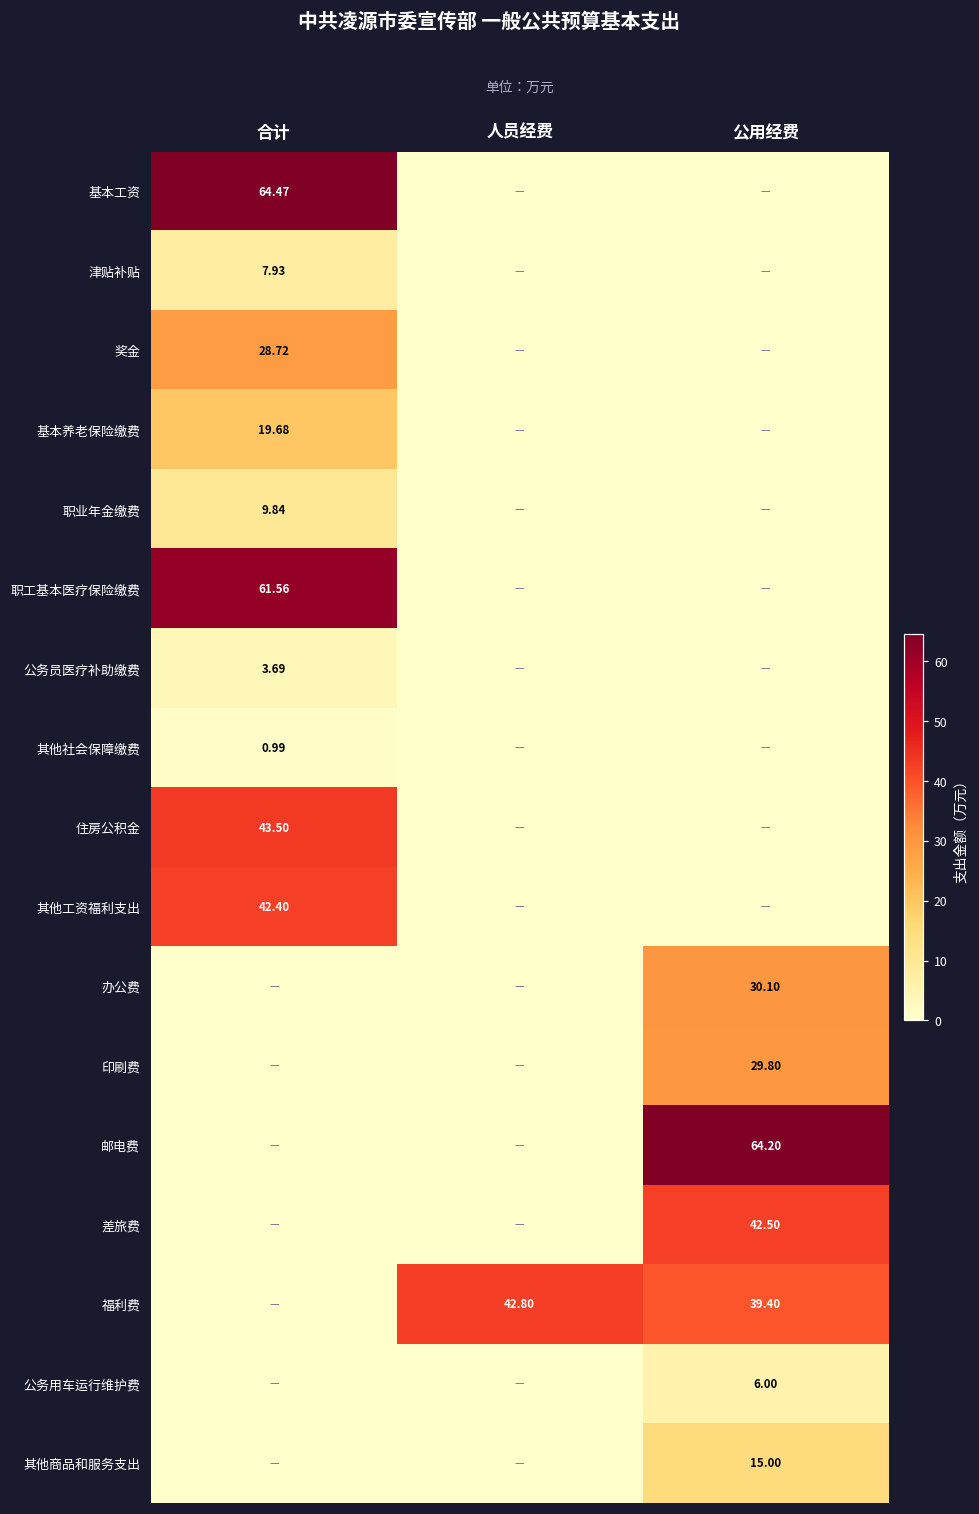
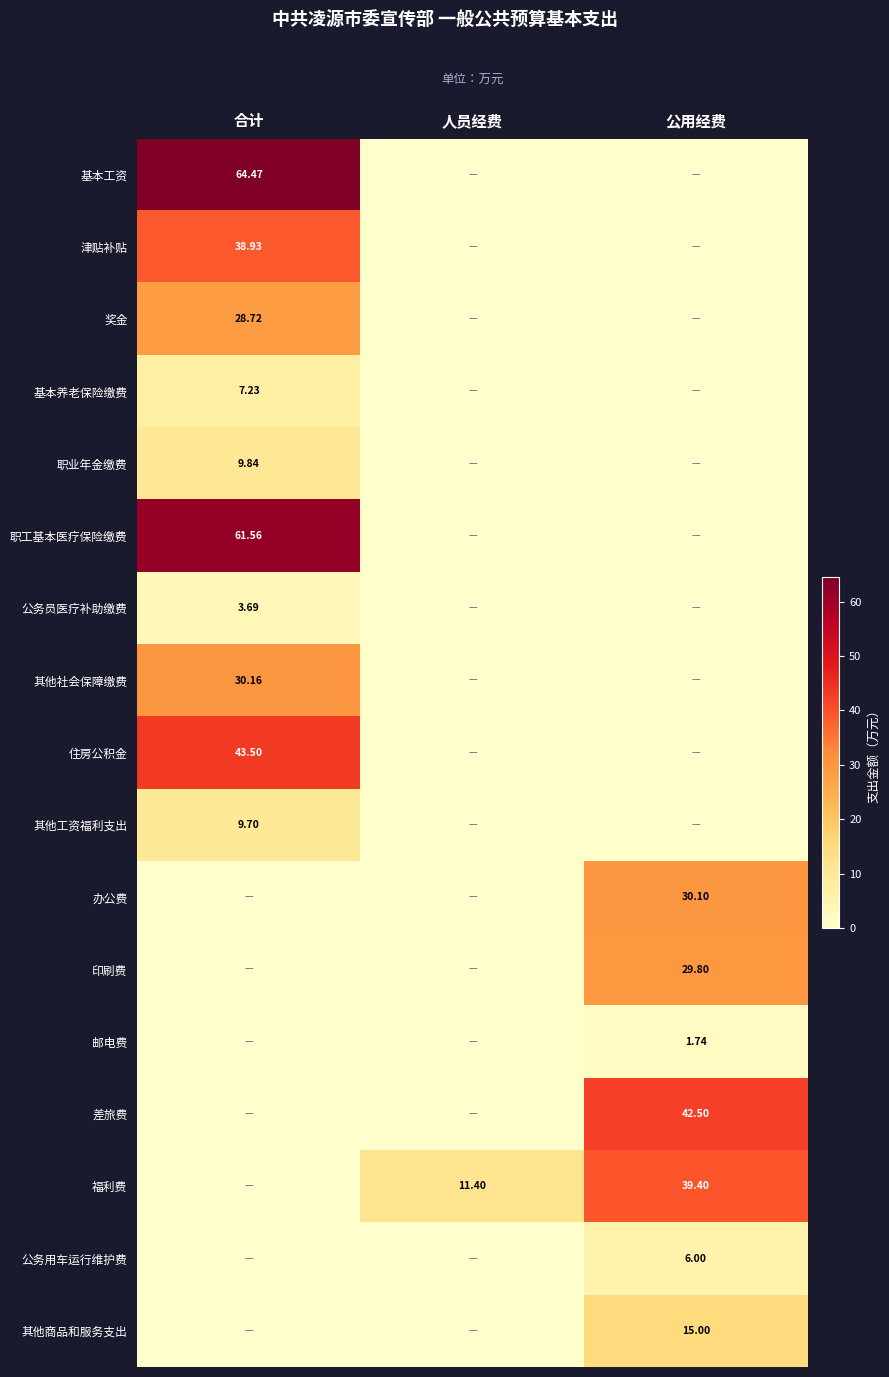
  {
    "基本工资": {
      "合计": 64.47
    },
    "津贴补贴": {
-     "合计": 7.93
+     "合计": 38.93
    },
    "奖金": {
      "合计": 28.72
    },
    "基本养老保险缴费": {
-     "合计": 19.68
+     "合计": 7.23
    },
    "职业年金缴费": {
      "合计": 9.84
    },
    "职工基本医疗保险缴费": {
      "合计": 61.56
    },
    "公务员医疗补助缴费": {
      "合计": 3.69
    },
    "其他社会保障缴费": {
-     "合计": 0.99
+     "合计": 30.16
    },
    "住房公积金": {
      "合计": 43.50
    },
    "其他工资福利支出": {
-     "合计": 42.40
+     "合计": 9.70
    },
    "办公费": {
      "公用经费": 30.10
    },
    "印刷费": {
      "公用经费": 29.80
    },
    "邮电费": {
-     "公用经费": 64.20
+     "公用经费": 1.74
    },
    "差旅费": {
      "公用经费": 42.50
    },
    "福利费": {
-     "人员经费": 42.80,
+     "人员经费": 11.40,
      "公用经费": 39.40
    },
    "公务用车运行维护费": {
      "公用经费": 6.00
    },
    "其他商品和服务支出": {
      "公用经费": 15.00
    }
  }
